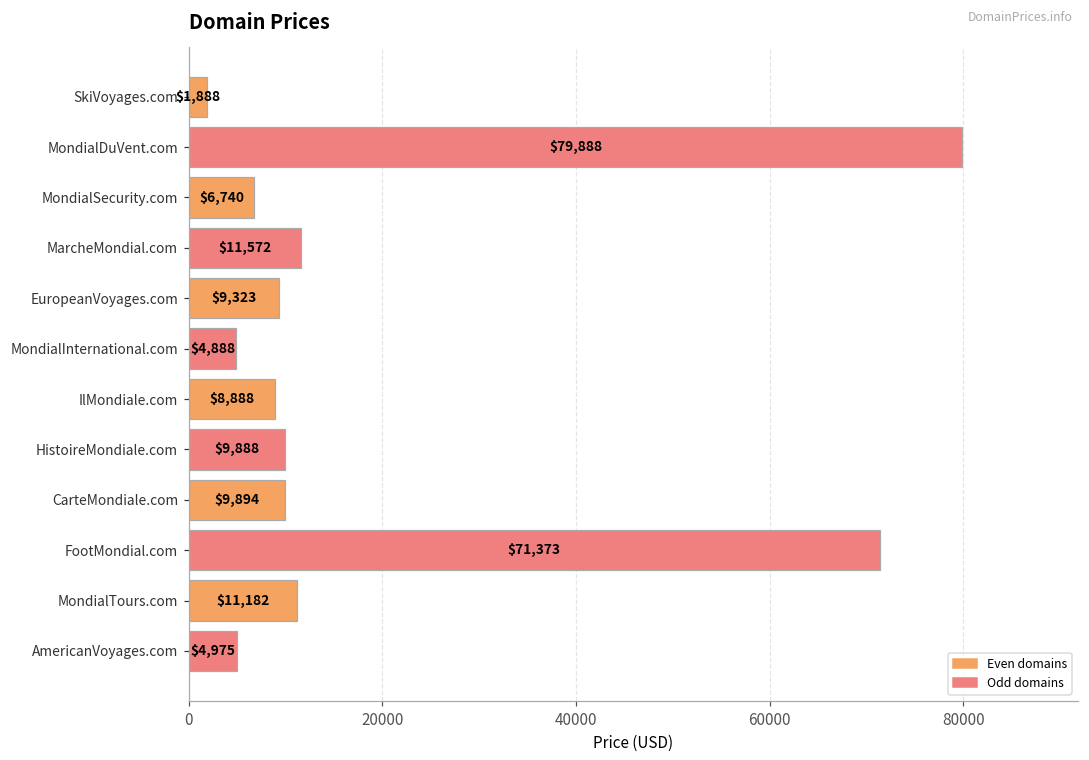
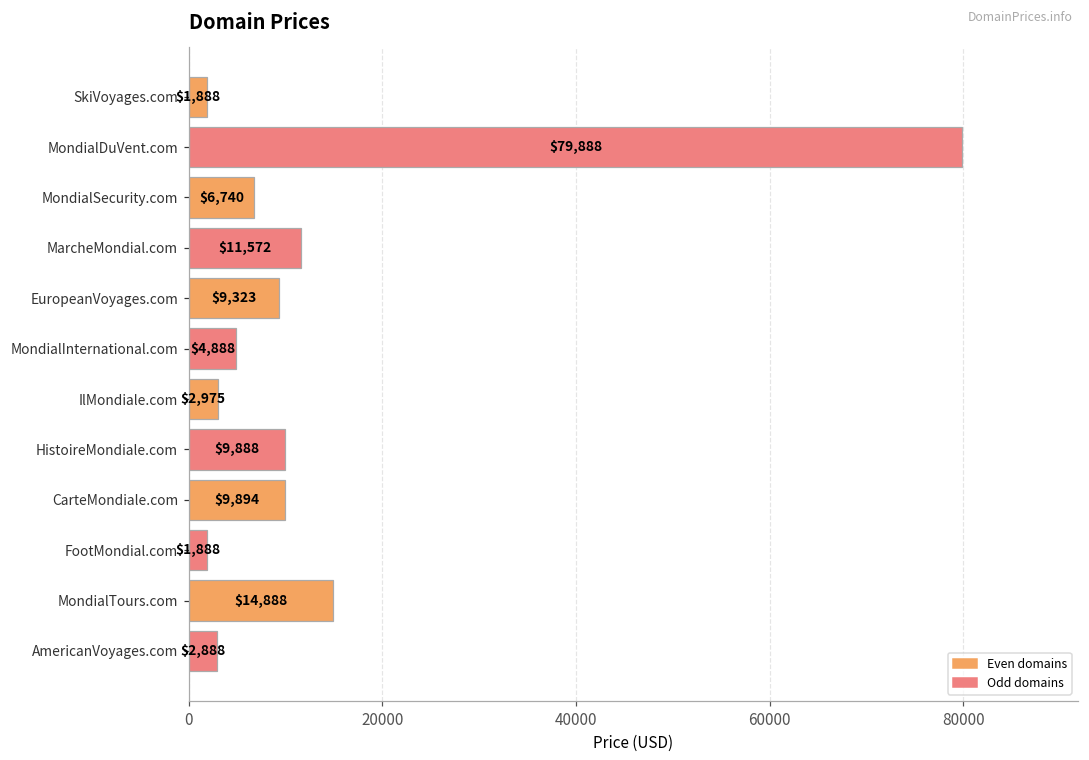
  {
    "SkiVoyages.com": "$1,888",
    "MondialDuVent.com": "$79,888",
    "MondialSecurity.com": "$6,740",
    "MarcheMondial.com": "$11,572",
    "EuropeanVoyages.com": "$9,323",
    "MondialInternational.com": "$4,888",
-   "IlMondiale.com": "$8,888",
+   "IlMondiale.com": "$2,975",
    "HistoireMondiale.com": "$9,888",
    "CarteMondiale.com": "$9,894",
-   "FootMondial.com": "$71,373",
-   "MondialTours.com": "$11,182",
-   "AmericanVoyages.com": "$4,975"
+   "FootMondial.com": "$1,888",
+   "MondialTours.com": "$14,888",
+   "AmericanVoyages.com": "$2,888"
  }
